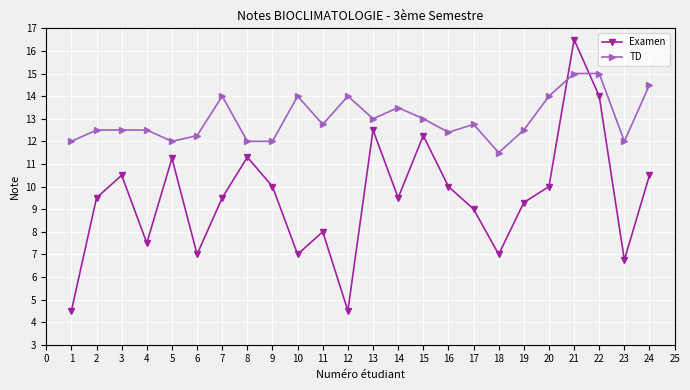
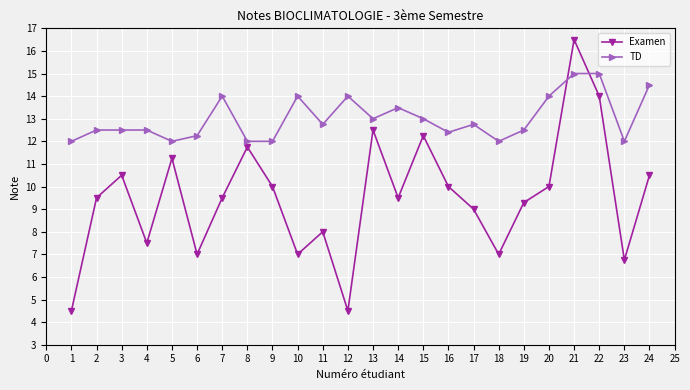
  {
    "Examen": {
      "1": 4.5,
      "2": 9.5,
      "3": 10.5,
      "4": 7.5,
      "5": 11.3,
      "6": 7.0,
      "7": 9.5,
-     "8": 11.3,
+     "8": 11.8,
      "9": 10.0,
      "10": 7.0,
      "11": 8.0,
      "12": 4.5,
      "13": 12.5,
      "14": 9.5,
      "15": 12.3,
      "16": 10.0,
      "17": 9.0,
      "18": 7.0,
      "19": 9.3,
      "20": 10.0,
      "21": 16.5,
      "22": 14.0,
      "23": 6.8,
      "24": 10.5
    },
    "TD": {
      "1": 12.0,
      "2": 12.5,
      "3": 12.5,
      "4": 12.5,
      "5": 12.0,
      "6": 12.3,
      "7": 14.0,
      "8": 12.0,
      "9": 12.0,
      "10": 14.0,
      "11": 12.8,
      "12": 14.0,
      "13": 13.0,
      "14": 13.5,
      "15": 13.0,
      "16": 12.4,
      "17": 12.8,
-     "18": 11.5,
+     "18": 12.0,
      "19": 12.5,
      "20": 14.0,
      "21": 15.0,
      "22": 15.0,
      "23": 12.0,
      "24": 14.5
    }
  }
